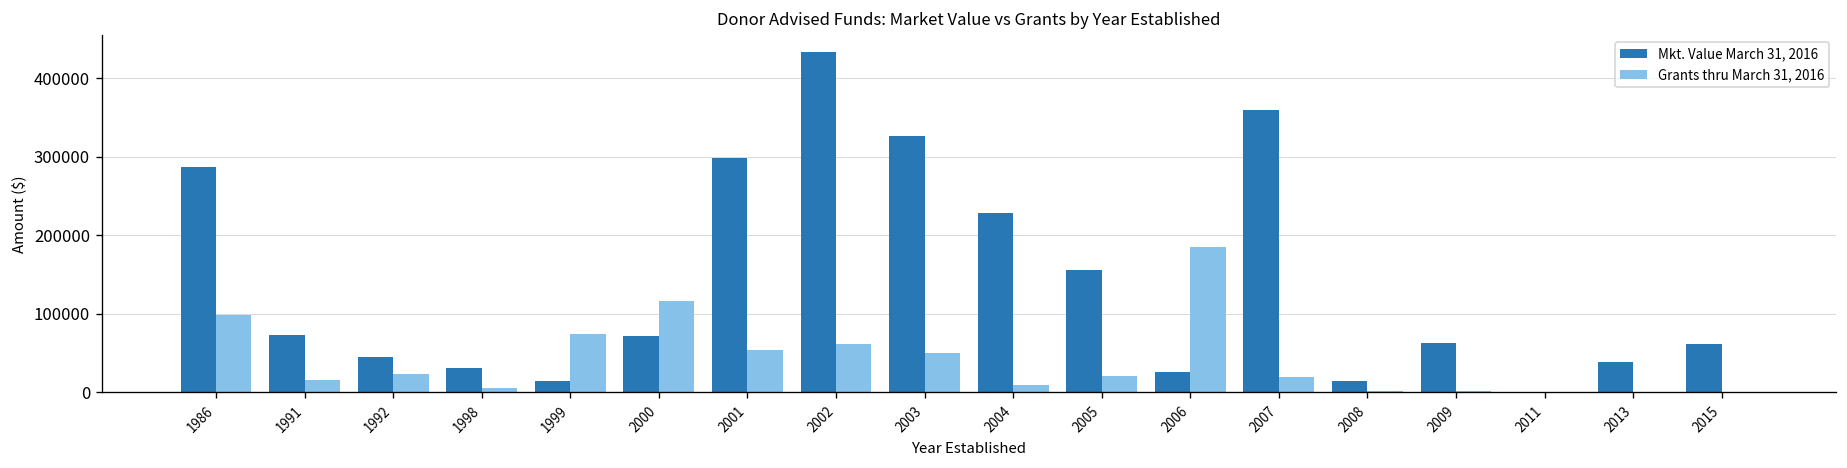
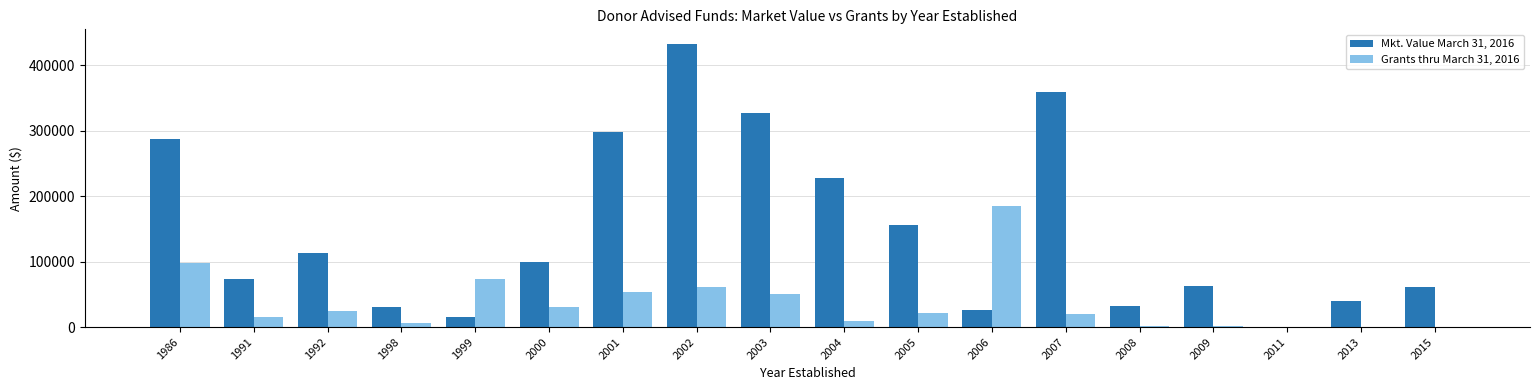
  {
    "Mkt. Value March 31, 2016": {
      "1986": 290000,
      "1991": 70000,
-     "1992": 50000,
+     "1992": 110000,
      "1998": 30000,
      "1999": 10000,
-     "2000": 70000,
+     "2000": 100000,
      "2001": 300000,
      "2002": 430000,
      "2003": 330000,
      "2004": 230000,
      "2005": 160000,
      "2006": 30000,
      "2007": 360000,
-     "2008": 20000,
+     "2008": 30000,
      "2009": 60000,
      "2011": 0,
      "2013": 40000,
      "2015": 60000
    },
    "Grants thru March 31, 2016": {
      "1986": 100000,
      "1991": 20000,
      "1992": 20000,
      "1998": 10000,
      "1999": 70000,
-     "2000": 120000,
+     "2000": 30000,
      "2001": 50000,
      "2002": 60000,
      "2003": 50000,
      "2004": 10000,
      "2005": 20000,
      "2006": 180000,
      "2007": 20000,
      "2011": 0,
      "2015": 0
    }
  }
